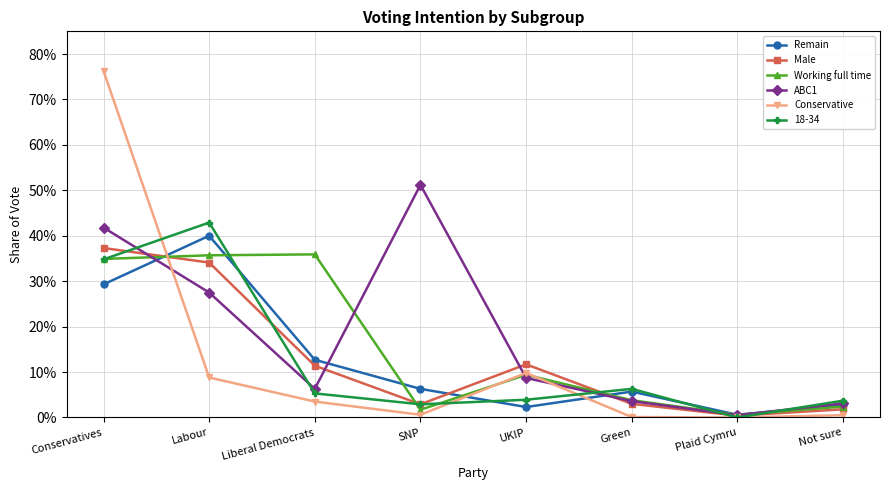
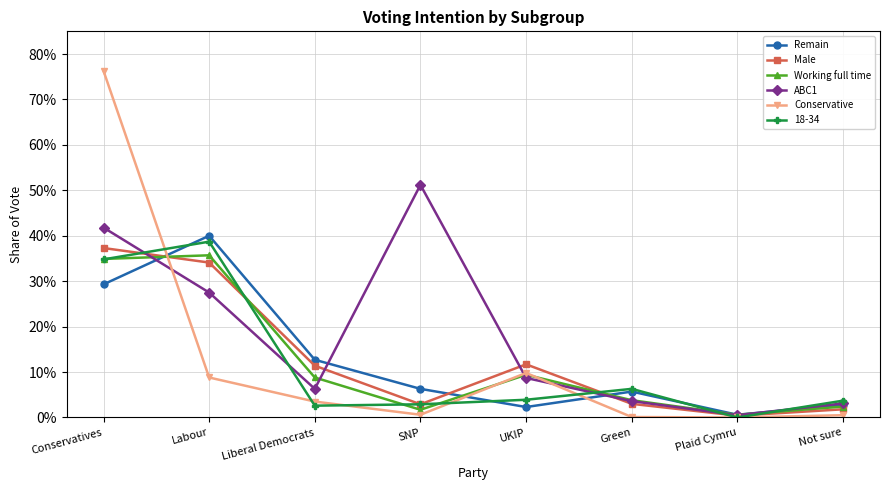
  {
    "Remain": {
      "Conservatives": "29%",
      "Labour": "40%",
      "Liberal Democrats": "13%",
      "SNP": "6%",
      "UKIP": "2%",
      "Green": "6%"
    },
    "Male": {
      "Conservatives": "37%",
      "Labour": "34%",
      "Liberal Democrats": "11%",
      "UKIP": "12%",
      "Green": "3%",
      "Not sure": "2%"
    },
    "Working full time": {
      "Labour": "36%",
-     "Liberal Democrats": "36%",
+     "Liberal Democrats": "9%",
      "SNP": "2%"
    },
    "ABC1": {
      "Conservatives": "42%",
      "Labour": "28%",
      "Liberal Democrats": "6%",
      "SNP": "51%",
      "UKIP": "9%"
    },
    "Conservative": {
      "Conservatives": "76%",
      "Labour": "9%",
      "Liberal Democrats": "4%",
      "SNP": "1%",
      "Green": "0%",
      "Not sure": "1%"
    },
    "18-34": {
-     "Labour": "43%",
-     "Liberal Democrats": "5%",
+     "Labour": "39%",
+     "Liberal Democrats": "3%",
      "UKIP": "4%",
      "Green": "6%",
      "Not sure": "4%"
    }
  }
